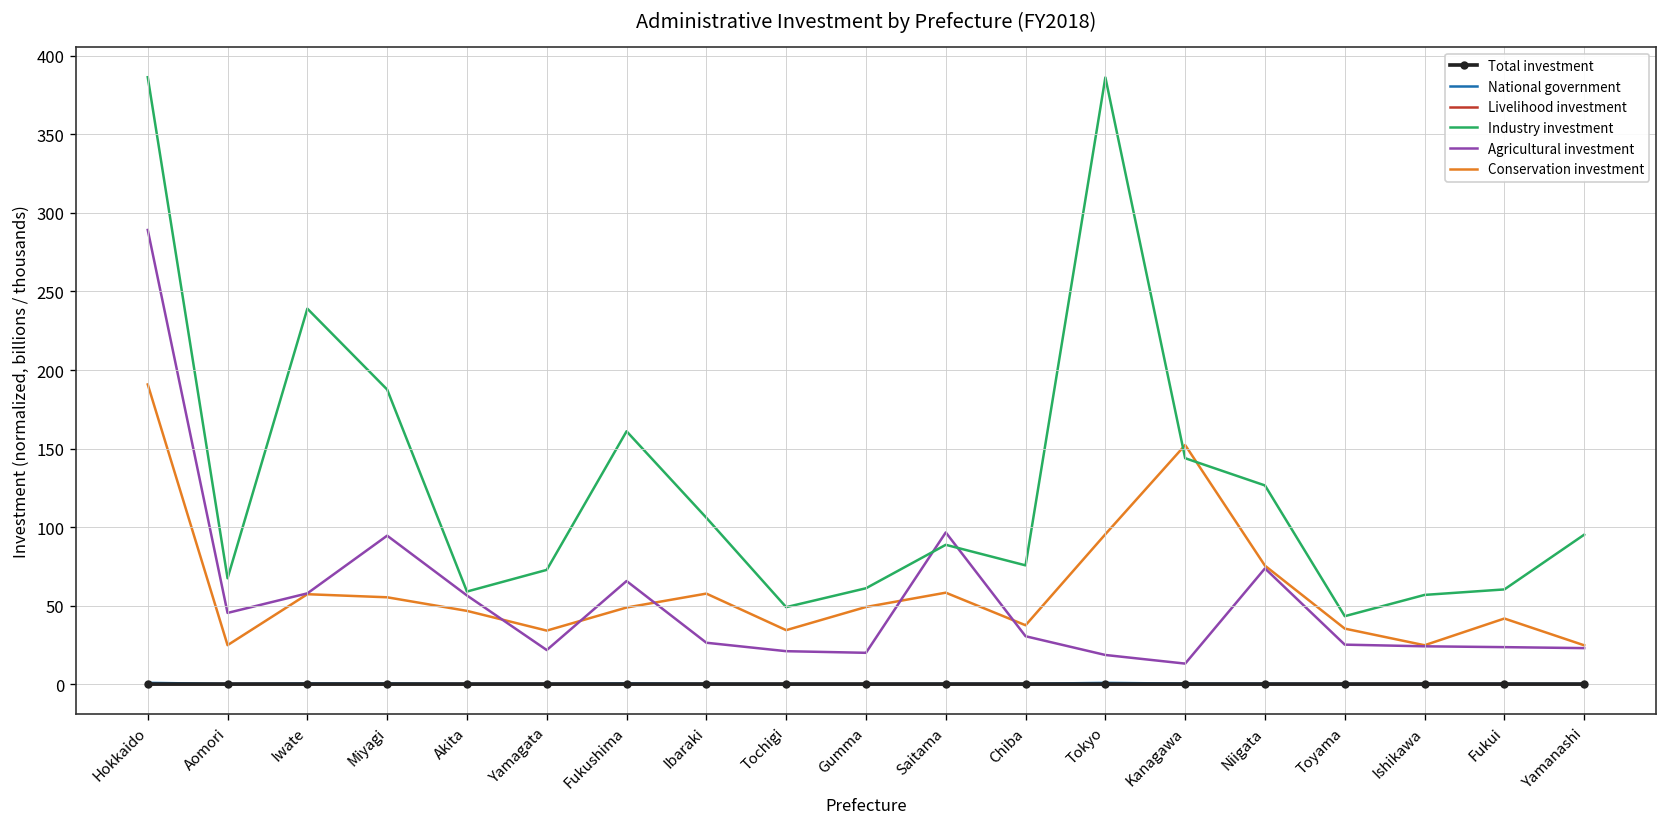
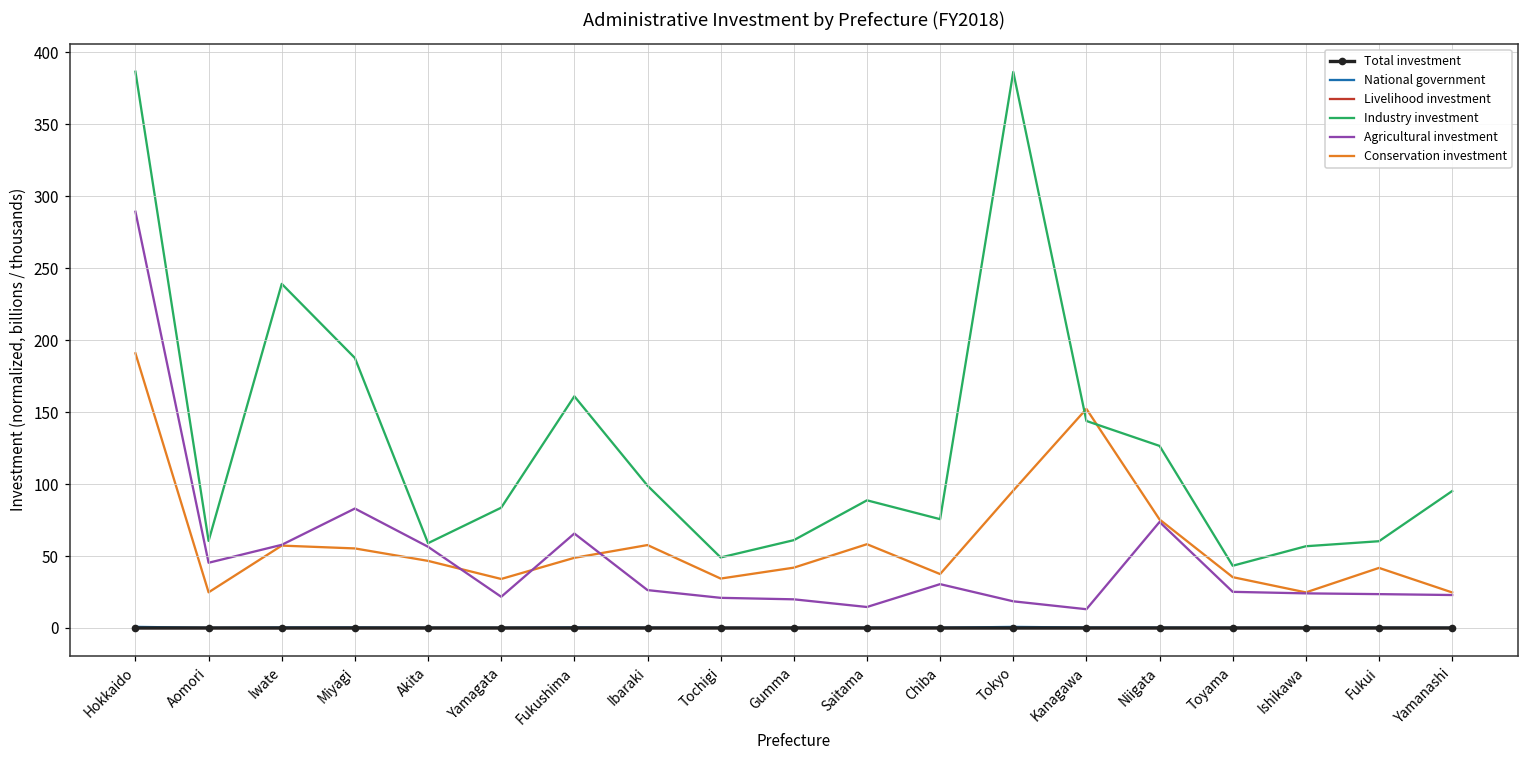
  {
    "Industry investment": {
      "Hokkaido": 386,
-     "Aomori": 67,
+     "Aomori": 60,
      "Iwate": 239,
      "Miyagi": 188,
      "Akita": 59,
-     "Yamagata": 73,
+     "Yamagata": 84,
      "Fukushima": 161,
-     "Ibaraki": 106,
+     "Ibaraki": 99,
      "Tochigi": 49,
      "Gumma": 61,
      "Saitama": 89,
      "Chiba": 76,
      "Tokyo": 386,
      "Kanagawa": 144,
      "Niigata": 126,
      "Toyama": 43,
      "Ishikawa": 57,
      "Fukui": 60,
      "Yamanashi": 95
    },
    "Agricultural investment": {
      "Hokkaido": 289,
      "Aomori": 45,
-     "Miyagi": 95,
+     "Miyagi": 83,
      "Akita": 56,
      "Yamagata": 22,
      "Fukushima": 66,
      "Ibaraki": 26,
      "Tochigi": 21,
      "Gumma": 20,
-     "Saitama": 97,
+     "Saitama": 15,
      "Chiba": 30,
      "Tokyo": 19,
      "Kanagawa": 13,
      "Toyama": 25,
      "Fukui": 24
    },
    "Conservation investment": {
      "Hokkaido": 191,
      "Aomori": 25,
      "Miyagi": 55,
      "Akita": 47,
      "Yamagata": 34,
      "Fukushima": 49,
      "Ibaraki": 58,
      "Tochigi": 34,
-     "Gumma": 49,
+     "Gumma": 42,
      "Saitama": 58,
      "Chiba": 37,
      "Tokyo": 95,
      "Kanagawa": 152,
      "Toyama": 35,
      "Fukui": 42
    }
  }
